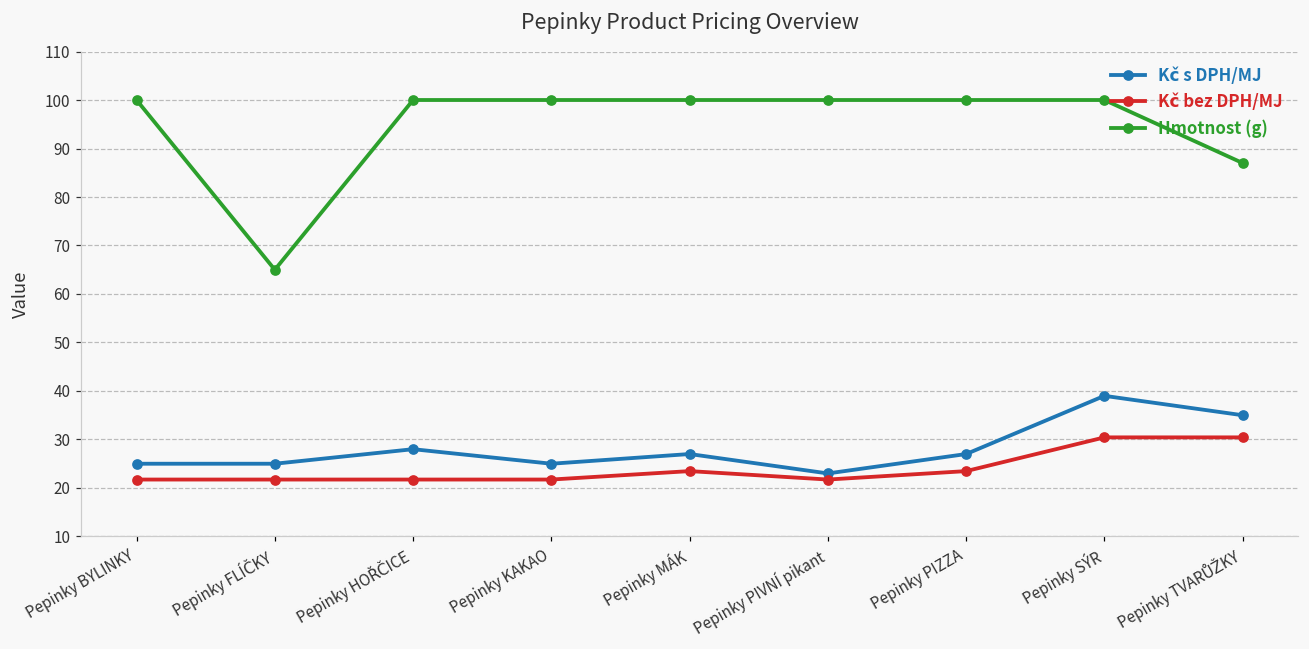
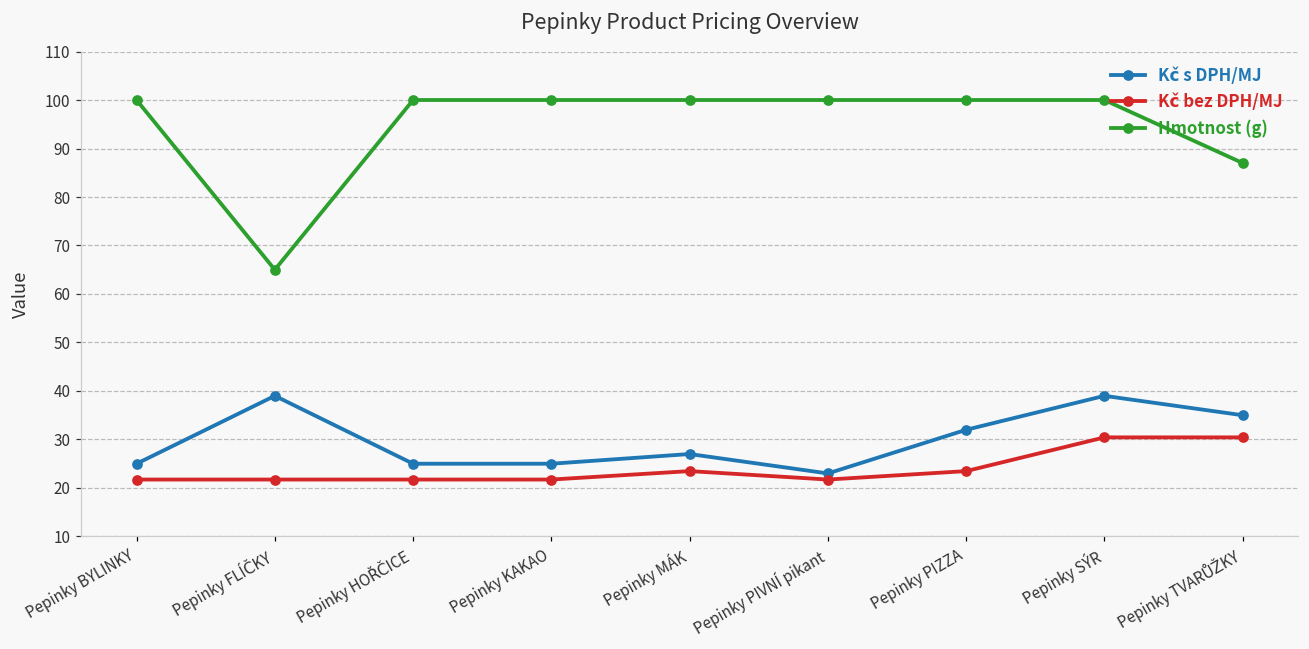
  {
    "Kč s DPH/MJ": {
      "Pepinky BYLINKY": 25,
-     "Pepinky FLÍČKY": 25,
-     "Pepinky HOŘČICE": 28,
+     "Pepinky FLÍČKY": 39,
+     "Pepinky HOŘČICE": 25,
      "Pepinky KAKAO": 25,
      "Pepinky MÁK": 27,
      "Pepinky PIVNÍ pikant": 23,
-     "Pepinky PIZZA": 27,
+     "Pepinky PIZZA": 32,
      "Pepinky SÝR": 39,
      "Pepinky TVARŮŽKY": 35
    },
    "Kč bez DPH/MJ": {
      "Pepinky BYLINKY": 22,
      "Pepinky FLÍČKY": 22,
      "Pepinky HOŘČICE": 22,
      "Pepinky KAKAO": 22,
      "Pepinky MÁK": 23,
      "Pepinky PIVNÍ pikant": 22,
      "Pepinky PIZZA": 23,
      "Pepinky SÝR": 30,
      "Pepinky TVARŮŽKY": 30
    },
    "Hmotnost (g)": {
      "Pepinky BYLINKY": 100,
      "Pepinky FLÍČKY": 65,
      "Pepinky HOŘČICE": 100,
      "Pepinky KAKAO": 100,
      "Pepinky MÁK": 100,
      "Pepinky PIVNÍ pikant": 100,
      "Pepinky PIZZA": 100,
      "Pepinky SÝR": 100,
      "Pepinky TVARŮŽKY": 87
    }
  }
